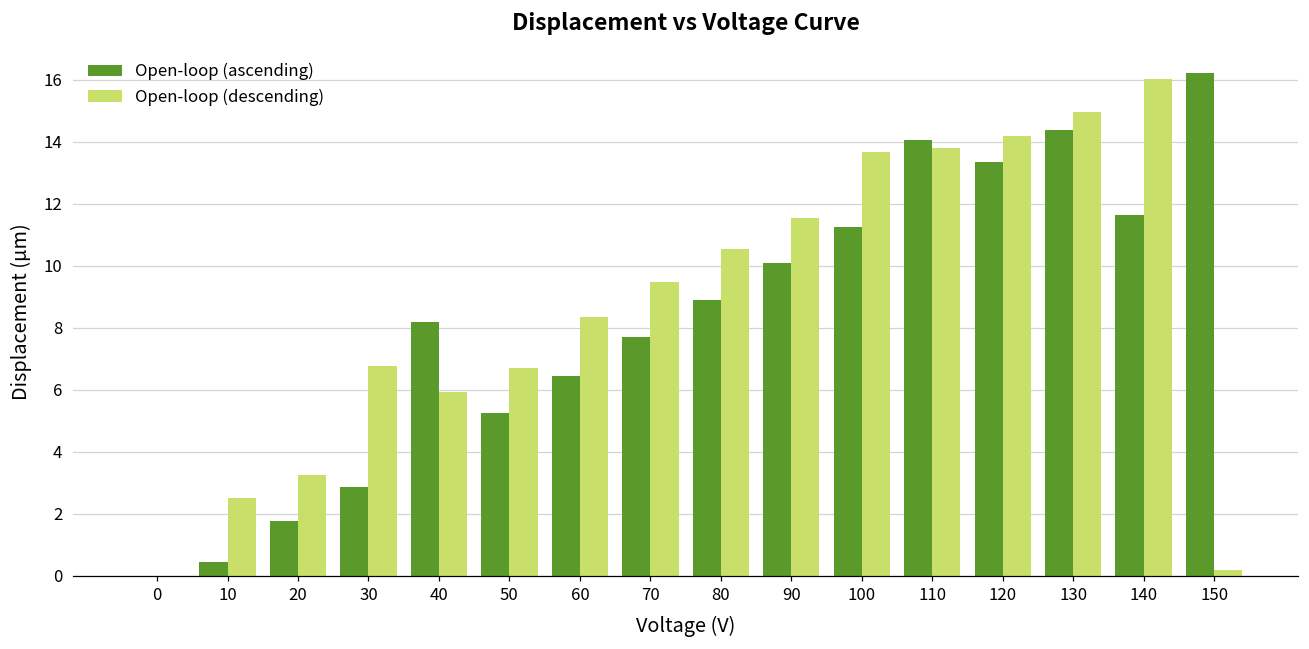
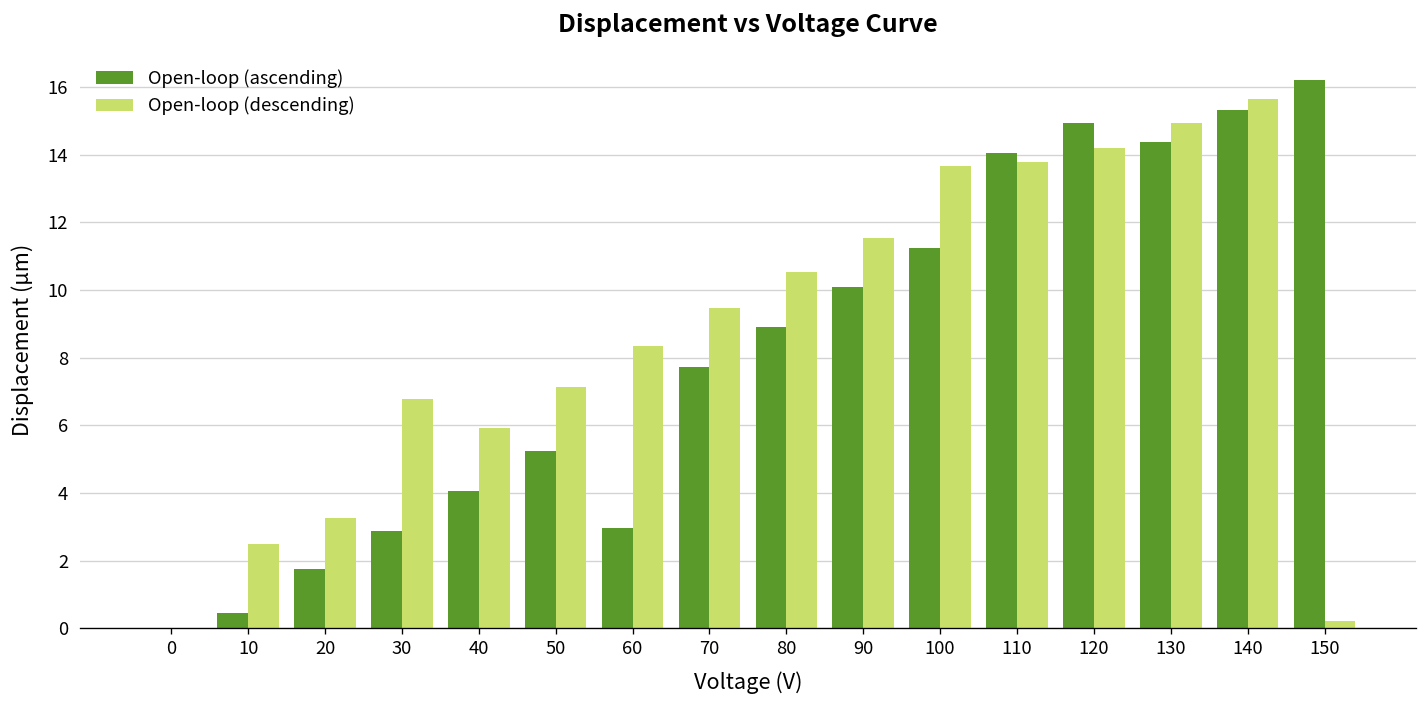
  {
    "Open-loop (ascending)": {
      "0": 0.0,
      "10": 0.4,
      "20": 1.8,
      "30": 2.9,
-     "40": 8.2,
+     "40": 4.0,
      "50": 5.2,
-     "60": 6.5,
+     "60": 3.0,
      "70": 7.7,
      "80": 8.9,
      "90": 10.1,
      "100": 11.2,
      "110": 14.1,
-     "120": 13.4,
+     "120": 14.9,
      "130": 14.4,
-     "140": 11.6,
+     "140": 15.3,
      "150": 16.2
    },
    "Open-loop (descending)": {
      "0": 0.0,
      "10": 2.5,
      "20": 3.3,
      "30": 6.8,
      "40": 5.9,
-     "50": 6.7,
+     "50": 7.1,
      "60": 8.3,
      "70": 9.5,
      "80": 10.5,
      "90": 11.6,
      "100": 13.7,
      "110": 13.8,
      "120": 14.2,
      "130": 15.0,
-     "140": 16.0,
+     "140": 15.7,
      "150": 0.2
    }
  }
